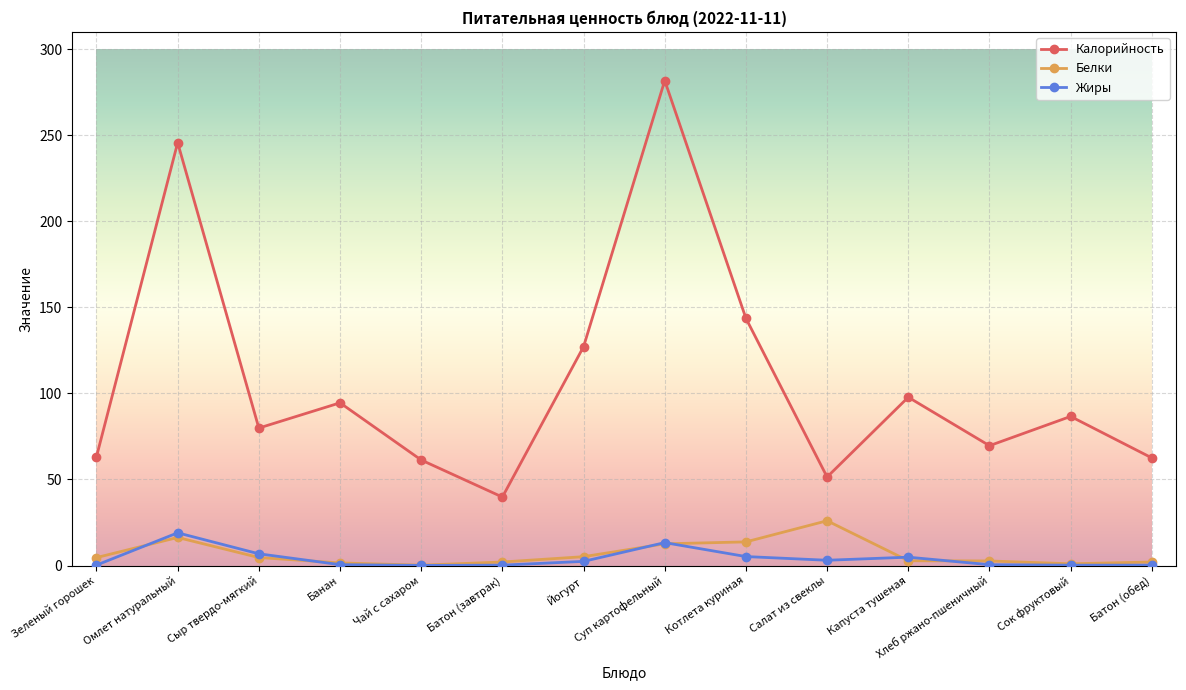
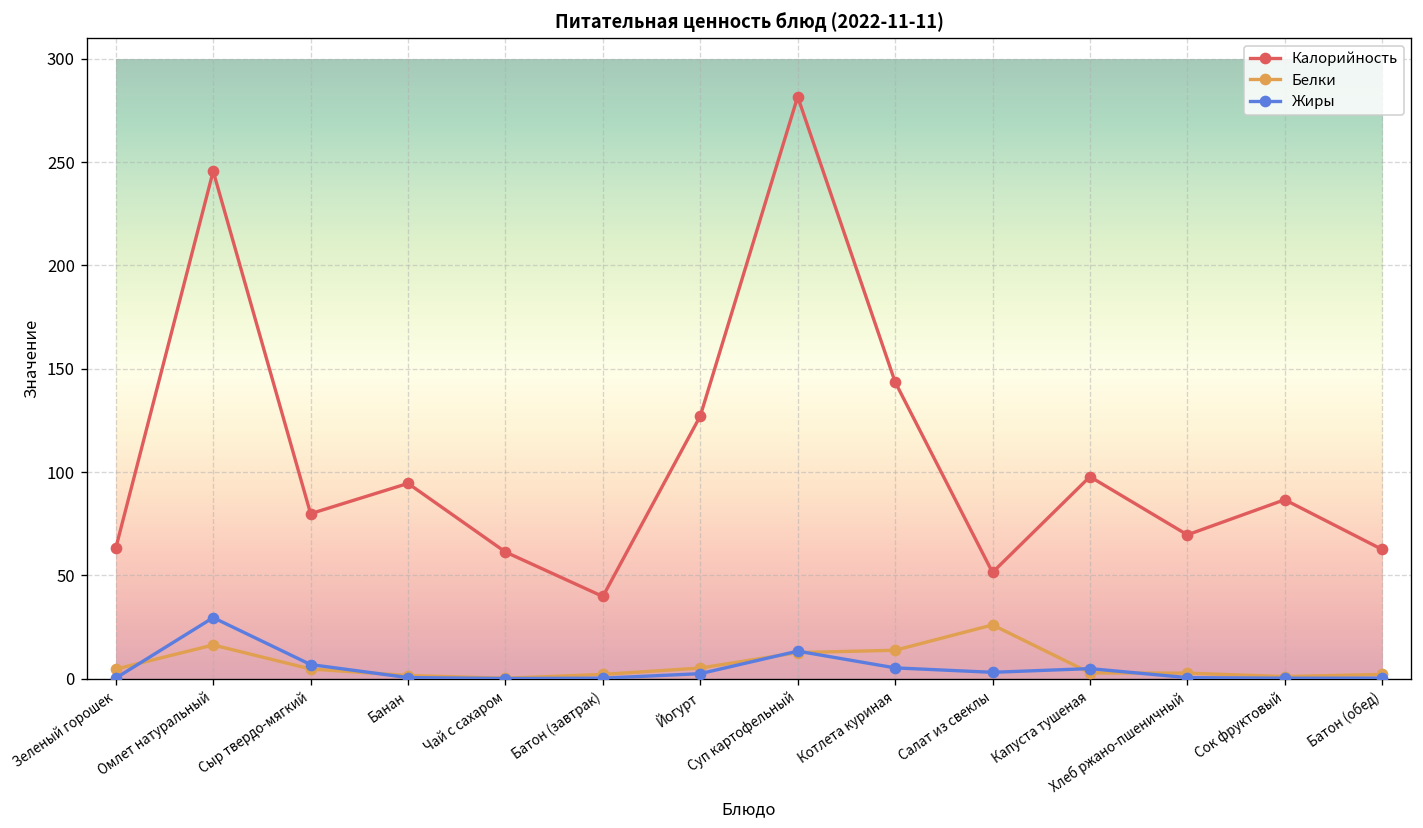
  {
    "Калорийность": {
      "Зеленый горошек": 63,
      "Омлет натуральный": 246,
      "Сыр твердо-мягкий": 80,
      "Банан": 95,
      "Чай с сахаром": 61,
      "Батон (завтрак)": 40,
      "Йогурт": 127,
      "Суп картофельный": 282,
      "Котлета куриная": 144,
      "Салат из свеклы": 51,
      "Капуста тушеная": 98,
      "Хлеб ржано-пшеничный": 70,
      "Сок фруктовый": 87,
      "Батон (обед)": 63
    },
    "Белки": {
      "Зеленый горошек": 5,
      "Омлет натуральный": 16,
      "Сыр твердо-мягкий": 5,
      "Батон (завтрак)": 2,
      "Йогурт": 5,
      "Котлета куриная": 14,
      "Салат из свеклы": 26,
      "Капуста тушеная": 3,
      "Хлеб ржано-пшеничный": 3,
      "Батон (обед)": 2
    },
    "Жиры": {
      "Зеленый горошек": 0,
-     "Омлет натуральный": 19,
+     "Омлет натуральный": 30,
      "Сыр твердо-мягкий": 7,
      "Батон (завтрак)": 0,
      "Йогурт": 2,
      "Котлета куриная": 5,
      "Салат из свеклы": 3,
      "Капуста тушеная": 5,
      "Хлеб ржано-пшеничный": 0,
      "Батон (обед)": 0
    }
  }
